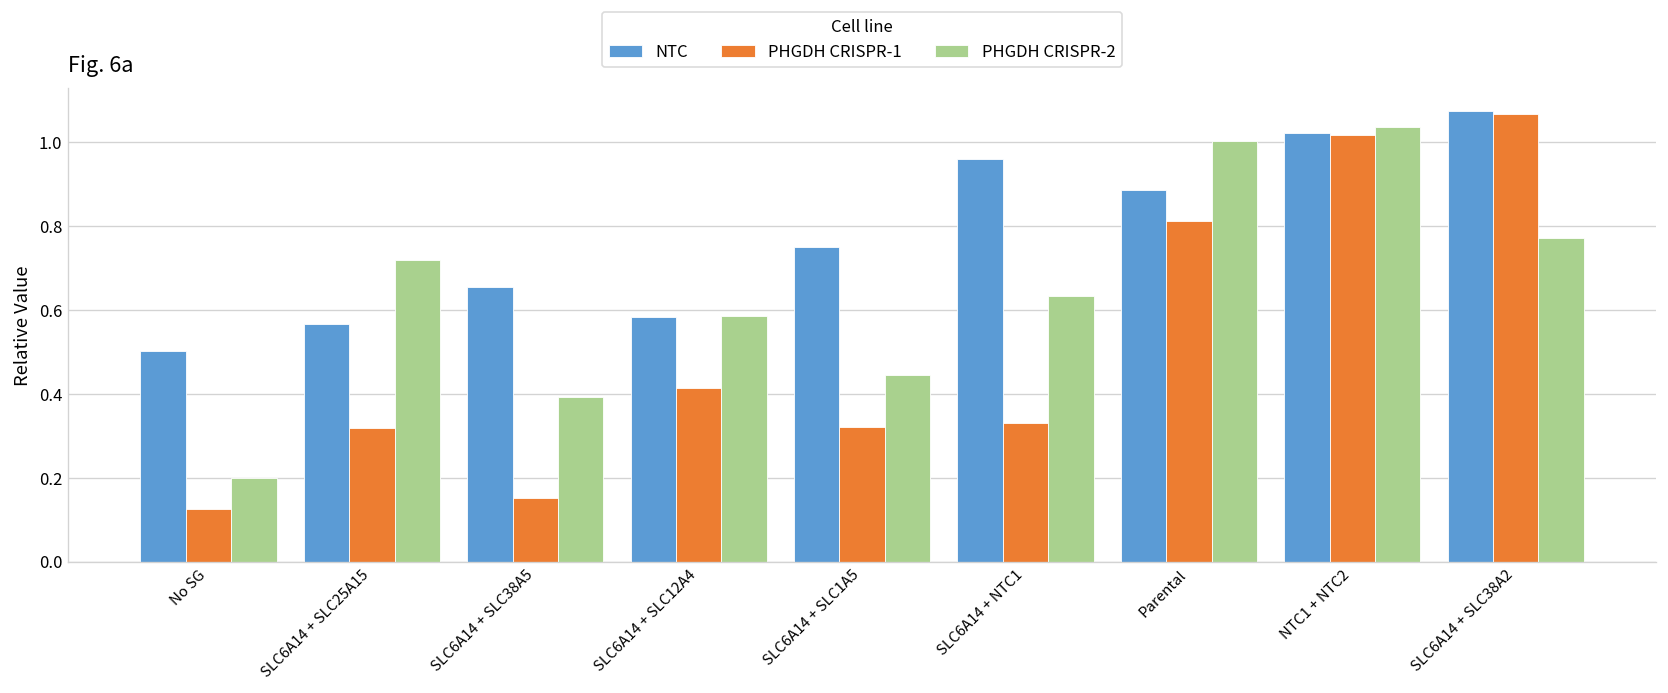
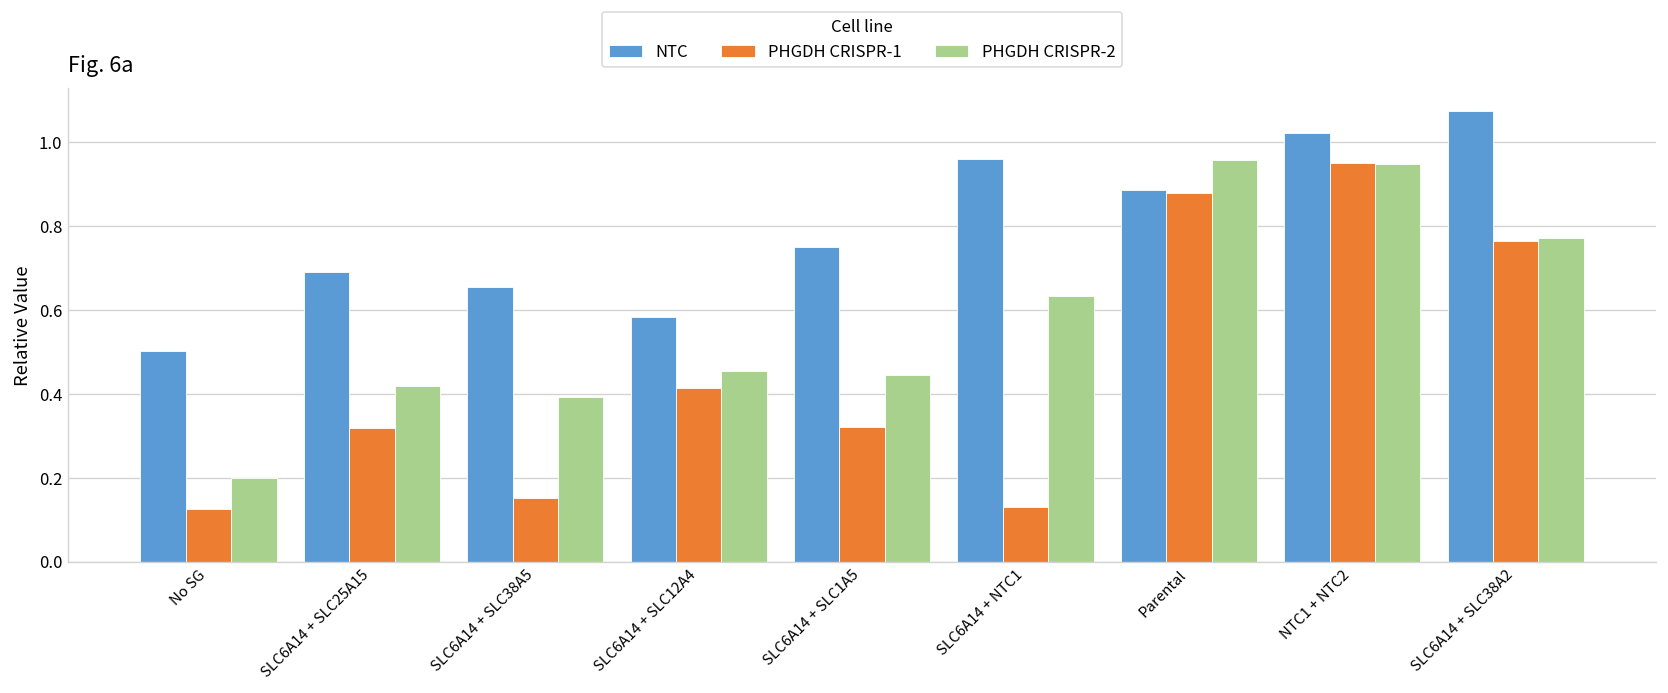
  {
    "NTC": {
      "No SG": 0.50,
-     "SLC6A14 + SLC25A15": 0.57,
+     "SLC6A14 + SLC25A15": 0.69,
      "SLC6A14 + SLC38A5": 0.65,
      "SLC6A14 + SLC12A4": 0.58,
      "SLC6A14 + SLC1A5": 0.75,
      "SLC6A14 + NTC1": 0.96,
      "Parental": 0.88,
      "NTC1 + NTC2": 1.02,
      "SLC6A14 + SLC38A2": 1.07
    },
    "PHGDH CRISPR-1": {
      "No SG": 0.13,
      "SLC6A14 + SLC25A15": 0.32,
      "SLC6A14 + SLC38A5": 0.15,
      "SLC6A14 + SLC12A4": 0.41,
      "SLC6A14 + SLC1A5": 0.32,
-     "SLC6A14 + NTC1": 0.33,
-     "Parental": 0.81,
-     "NTC1 + NTC2": 1.02,
-     "SLC6A14 + SLC38A2": 1.07
+     "SLC6A14 + NTC1": 0.13,
+     "Parental": 0.88,
+     "NTC1 + NTC2": 0.95,
+     "SLC6A14 + SLC38A2": 0.77
    },
    "PHGDH CRISPR-2": {
      "No SG": 0.20,
-     "SLC6A14 + SLC25A15": 0.72,
+     "SLC6A14 + SLC25A15": 0.42,
      "SLC6A14 + SLC38A5": 0.39,
-     "SLC6A14 + SLC12A4": 0.59,
+     "SLC6A14 + SLC12A4": 0.45,
      "SLC6A14 + SLC1A5": 0.44,
      "SLC6A14 + NTC1": 0.63,
-     "Parental": 1.00,
-     "NTC1 + NTC2": 1.04,
+     "Parental": 0.96,
+     "NTC1 + NTC2": 0.95,
      "SLC6A14 + SLC38A2": 0.77
    }
  }
